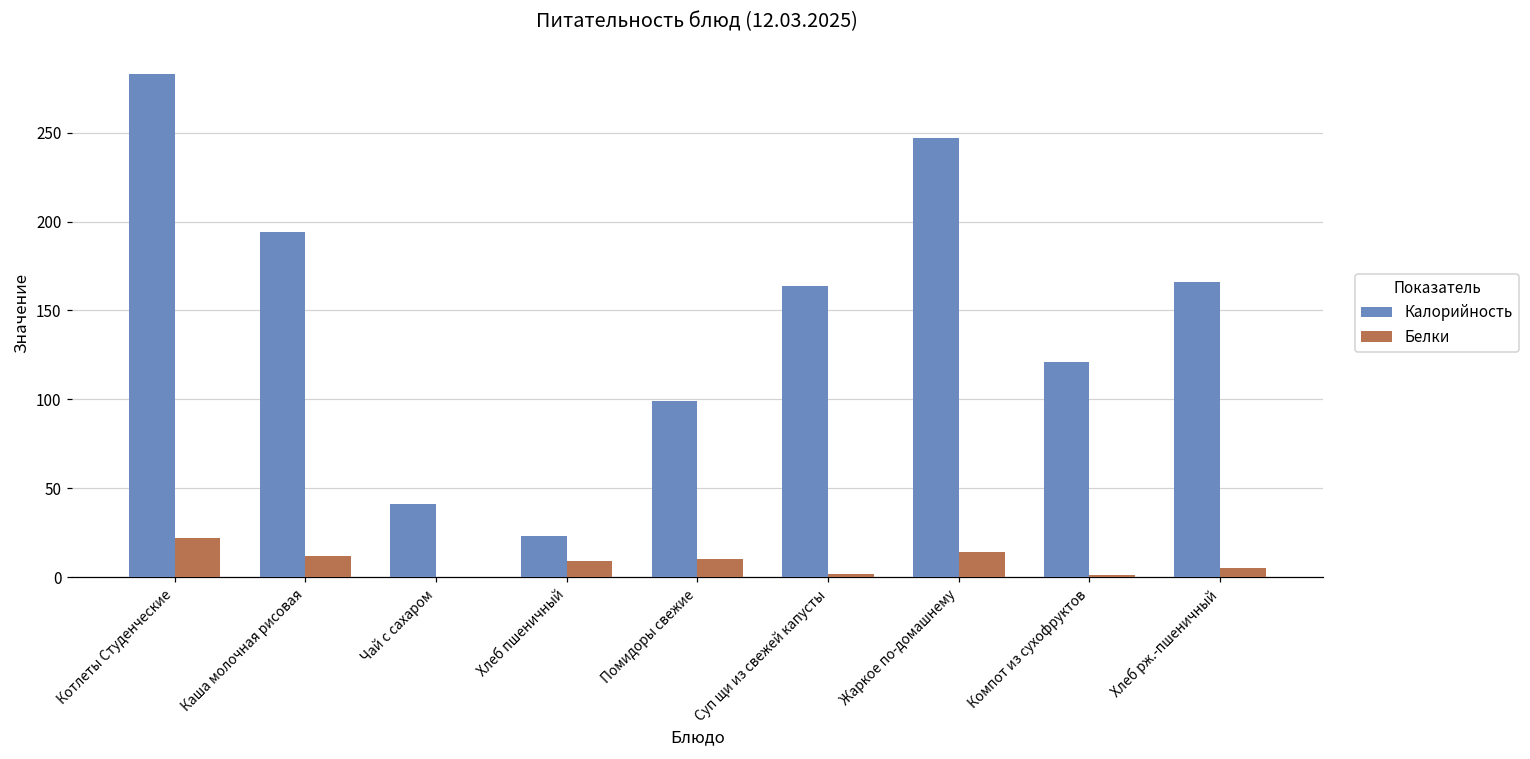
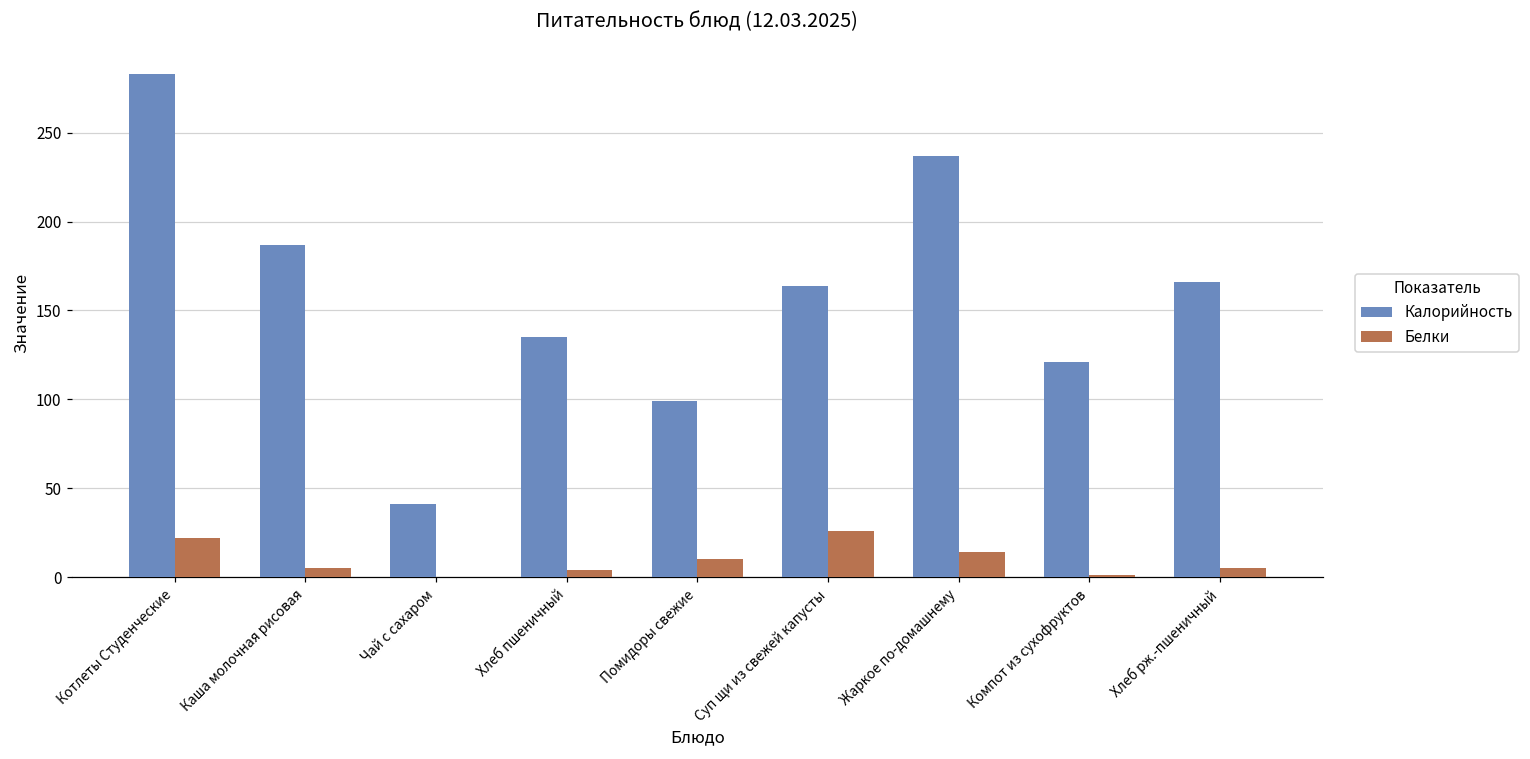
  {
    "Калорийность": {
      "Котлеты Студенческие": 283,
-     "Каша молочная рисовая": 194,
+     "Каша молочная рисовая": 187,
      "Чай с сахаром": 41,
-     "Хлеб пшеничный": 23,
+     "Хлеб пшеничный": 135,
      "Помидоры свежие": 99,
      "Суп щи из свежей капусты": 164,
-     "Жаркое по-домашнему": 247,
+     "Жаркое по-домашнему": 237,
      "Компот из сухофруктов": 121,
      "Хлеб рж.-пшеничный": 166
    },
    "Белки": {
      "Котлеты Студенческие": 22,
-     "Каша молочная рисовая": 12,
+     "Каша молочная рисовая": 5,
      "Чай с сахаром": 0,
-     "Хлеб пшеничный": 9,
+     "Хлеб пшеничный": 4,
      "Помидоры свежие": 10,
-     "Суп щи из свежей капусты": 2,
+     "Суп щи из свежей капусты": 26,
      "Жаркое по-домашнему": 14,
      "Хлеб рж.-пшеничный": 5
    }
  }
